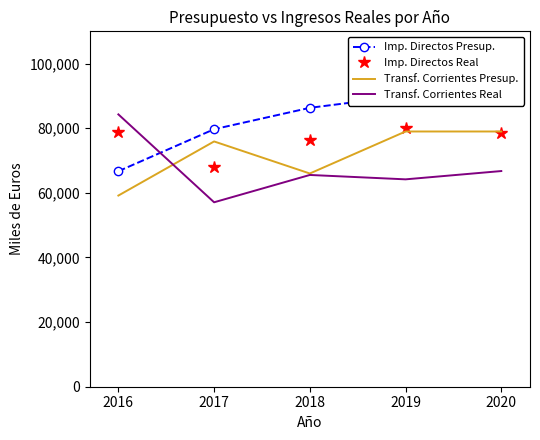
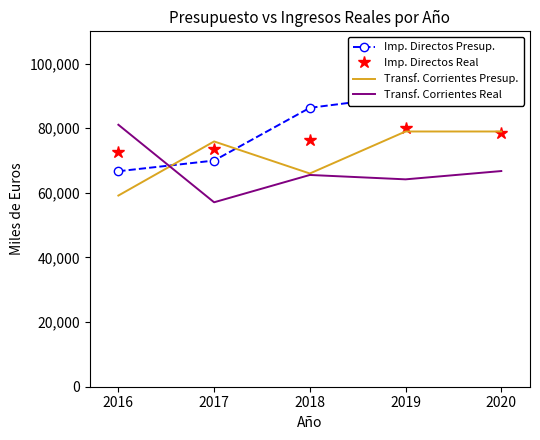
  {
    "Imp. Directos Presup.": {
      "2016": "67,000",
-     "2017": "80,000",
+     "2017": "70,000",
      "2018": "86,000"
    },
    "Imp. Directos Real": {
-     "2016": "79,000",
-     "2017": "68,000",
+     "2016": "73,000",
+     "2017": "74,000",
      "2018": "76,000",
      "2019": "80,000"
    },
    "Transf. Corrientes Presup.": {
      "2016": "59,000",
      "2017": "76,000",
      "2019": "79,000"
    },
    "Transf. Corrientes Real": {
-     "2016": "84,000",
+     "2016": "81,000",
      "2017": "57,000",
      "2019": "64,000",
      "2020": "67,000"
    }
  }
